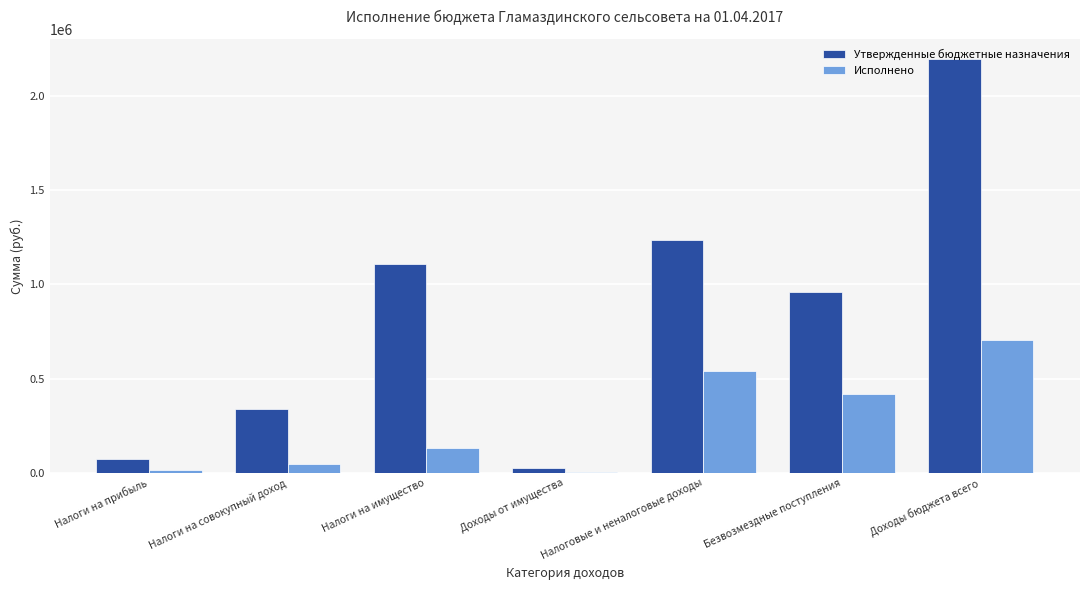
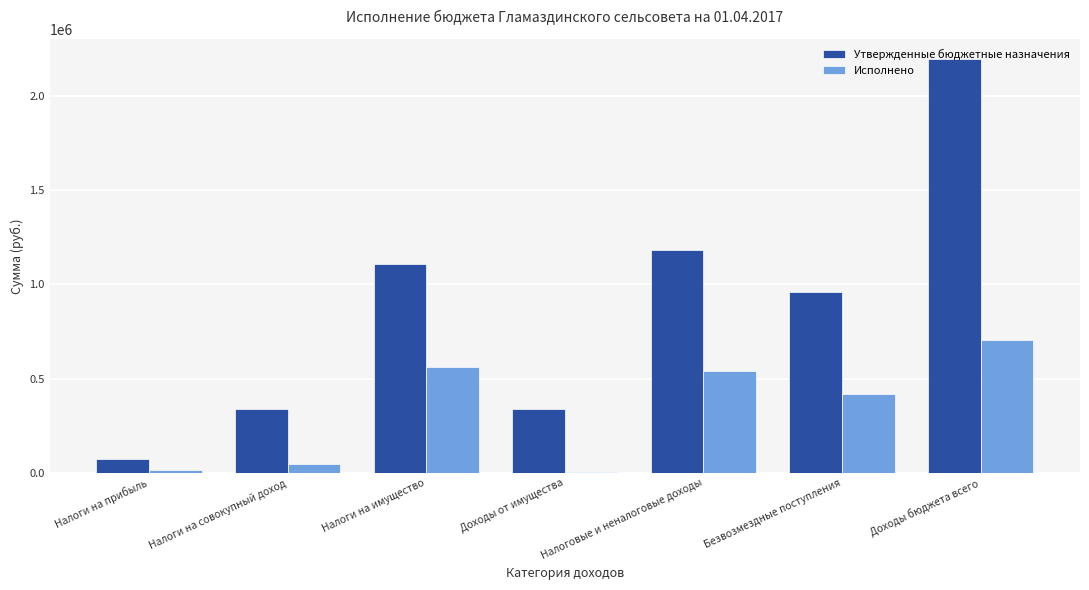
  {
    "Утвержденные бюджетные назначения": {
      "Налоги на прибыль": 80000,
      "Налоги на совокупный доход": 340000,
      "Налоги на имущество": 1110000,
-     "Доходы от имущества": 20000,
-     "Налоговые и неналоговые доходы": 1230000,
+     "Доходы от имущества": 340000,
+     "Налоговые и неналоговые доходы": 1180000,
      "Безвозмездные поступления": 960000,
      "Доходы бюджета всего": 2190000
    },
    "Исполнено": {
      "Налоги на прибыль": 10000,
      "Налоги на совокупный доход": 50000,
-     "Налоги на имущество": 130000,
+     "Налоги на имущество": 560000,
      "Налоговые и неналоговые доходы": 540000,
      "Безвозмездные поступления": 420000,
      "Доходы бюджета всего": 700000
    }
  }
